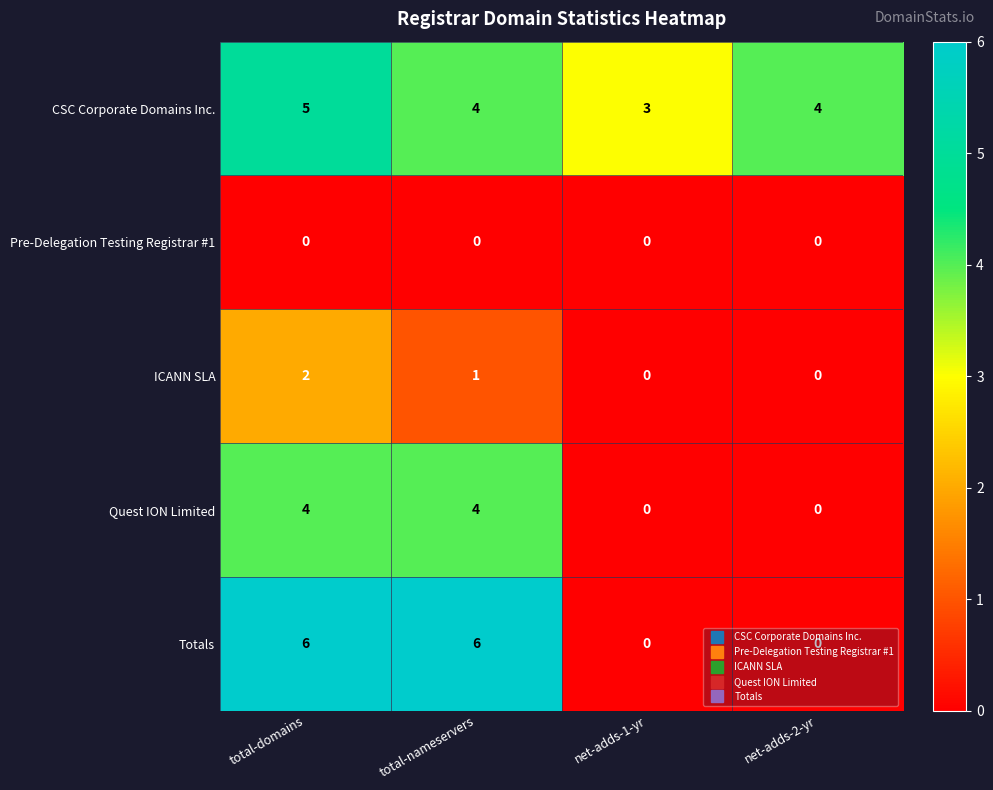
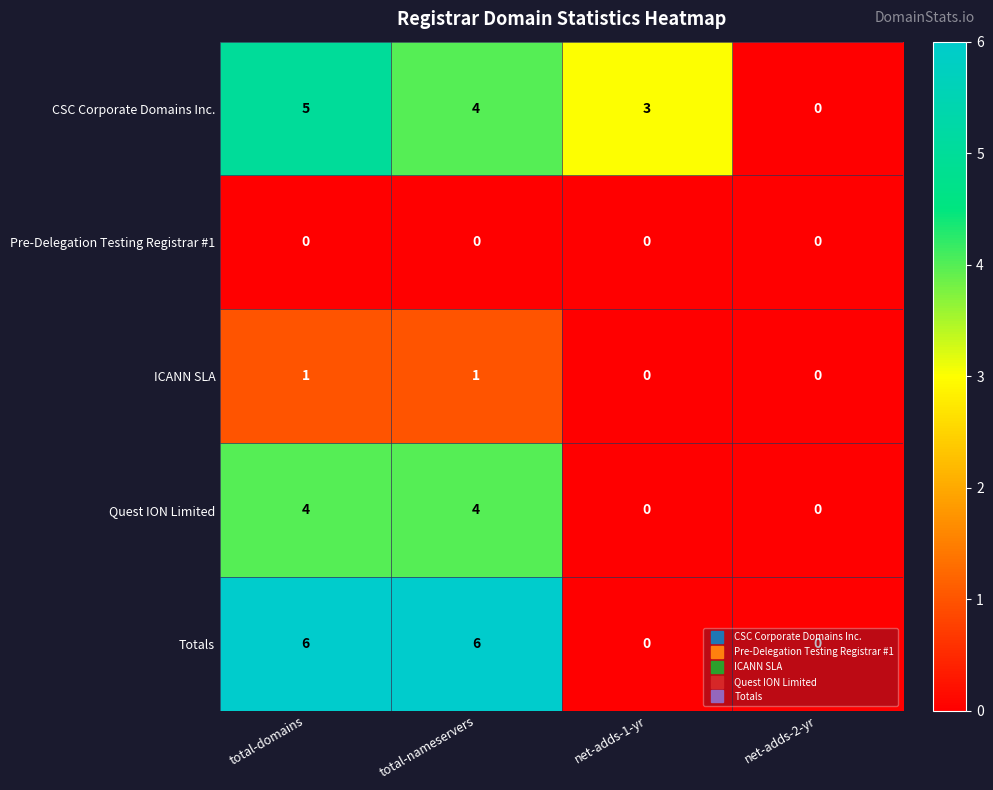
  {
    "CSC Corporate Domains Inc.": {
      "total-domains": 5,
      "total-nameservers": 4,
      "net-adds-1-yr": 3,
-     "net-adds-2-yr": 4
+     "net-adds-2-yr": 0
    },
    "Pre-Delegation Testing Registrar #1": {
      "total-domains": 0,
      "total-nameservers": 0,
      "net-adds-1-yr": 0,
      "net-adds-2-yr": 0
    },
    "ICANN SLA": {
-     "total-domains": 2,
+     "total-domains": 1,
      "total-nameservers": 1,
      "net-adds-1-yr": 0,
      "net-adds-2-yr": 0
    },
    "Quest ION Limited": {
      "total-domains": 4,
      "total-nameservers": 4,
      "net-adds-1-yr": 0,
      "net-adds-2-yr": 0
    },
    "Totals": {
      "total-domains": 6,
      "total-nameservers": 6,
      "net-adds-1-yr": 0
    }
  }
